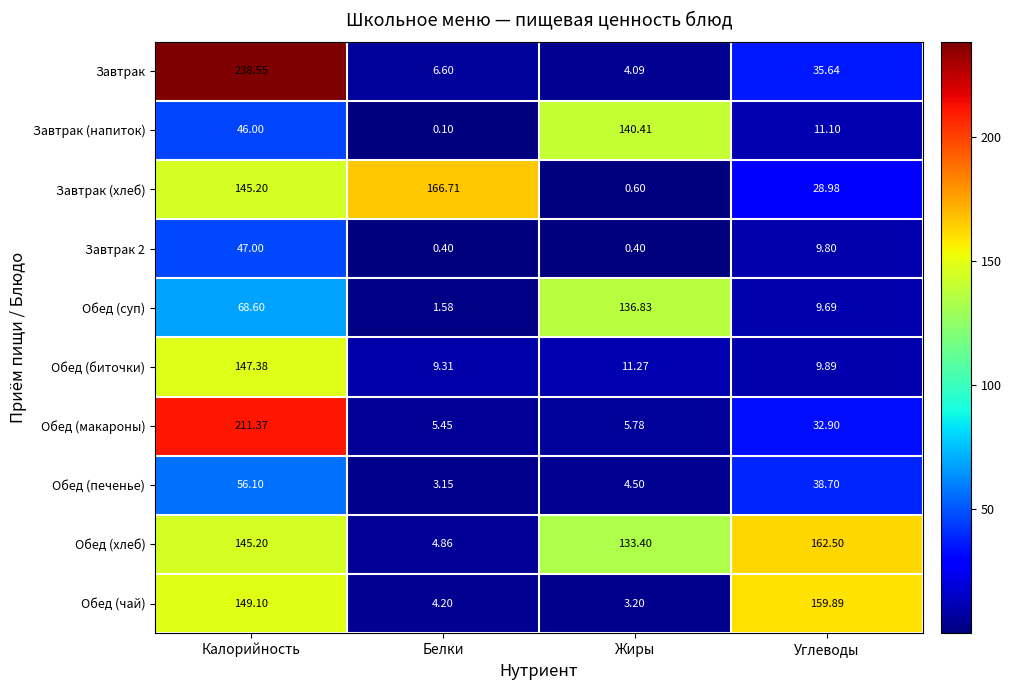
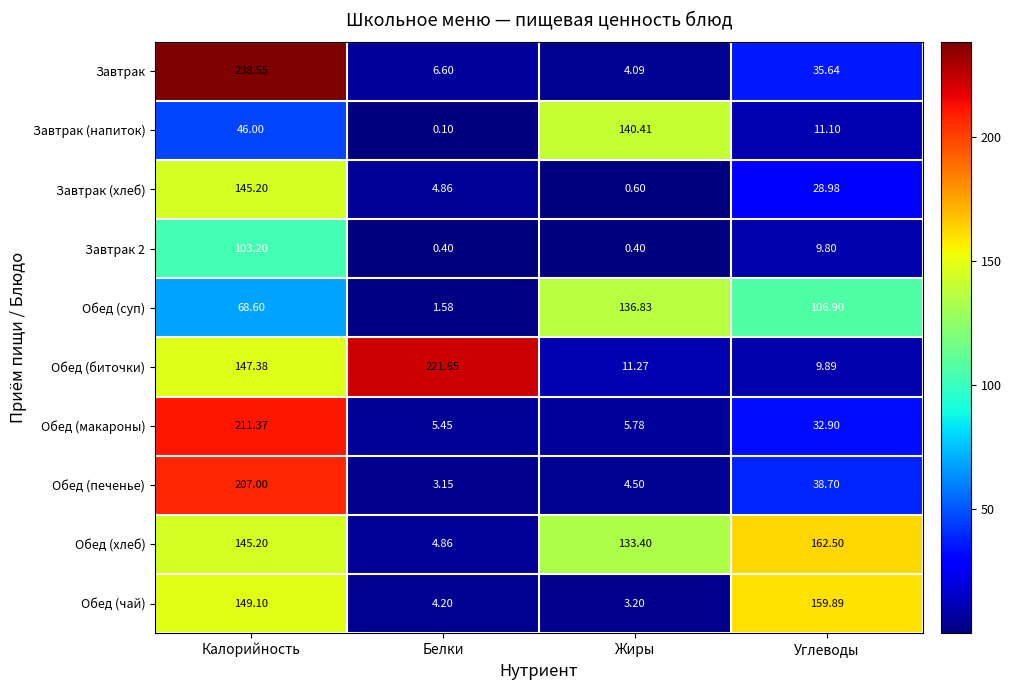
  {
    "Завтрак": {
      "Калорийность": 238.55,
      "Белки": 6.60,
      "Жиры": 4.09,
      "Углеводы": 35.64
    },
    "Завтрак (напиток)": {
      "Калорийность": 46.00,
      "Белки": 0.10,
      "Жиры": 140.41,
      "Углеводы": 11.10
    },
    "Завтрак (хлеб)": {
      "Калорийность": 145.20,
-     "Белки": 166.71,
+     "Белки": 4.86,
      "Жиры": 0.60,
      "Углеводы": 28.98
    },
    "Завтрак 2": {
-     "Калорийность": 47.00,
+     "Калорийность": 103.20,
      "Белки": 0.40,
      "Жиры": 0.40,
      "Углеводы": 9.80
    },
    "Обед (суп)": {
      "Калорийность": 68.60,
      "Белки": 1.58,
      "Жиры": 136.83,
-     "Углеводы": 9.69
+     "Углеводы": 106.90
    },
    "Обед (биточки)": {
      "Калорийность": 147.38,
-     "Белки": 9.31,
+     "Белки": 221.85,
      "Жиры": 11.27,
      "Углеводы": 9.89
    },
    "Обед (макароны)": {
      "Калорийность": 211.37,
      "Белки": 5.45,
      "Жиры": 5.78,
      "Углеводы": 32.90
    },
    "Обед (печенье)": {
-     "Калорийность": 56.10,
+     "Калорийность": 207.00,
      "Белки": 3.15,
      "Жиры": 4.50,
      "Углеводы": 38.70
    },
    "Обед (хлеб)": {
      "Калорийность": 145.20,
      "Белки": 4.86,
      "Жиры": 133.40,
      "Углеводы": 162.50
    },
    "Обед (чай)": {
      "Калорийность": 149.10,
      "Белки": 4.20,
      "Жиры": 3.20,
      "Углеводы": 159.89
    }
  }
